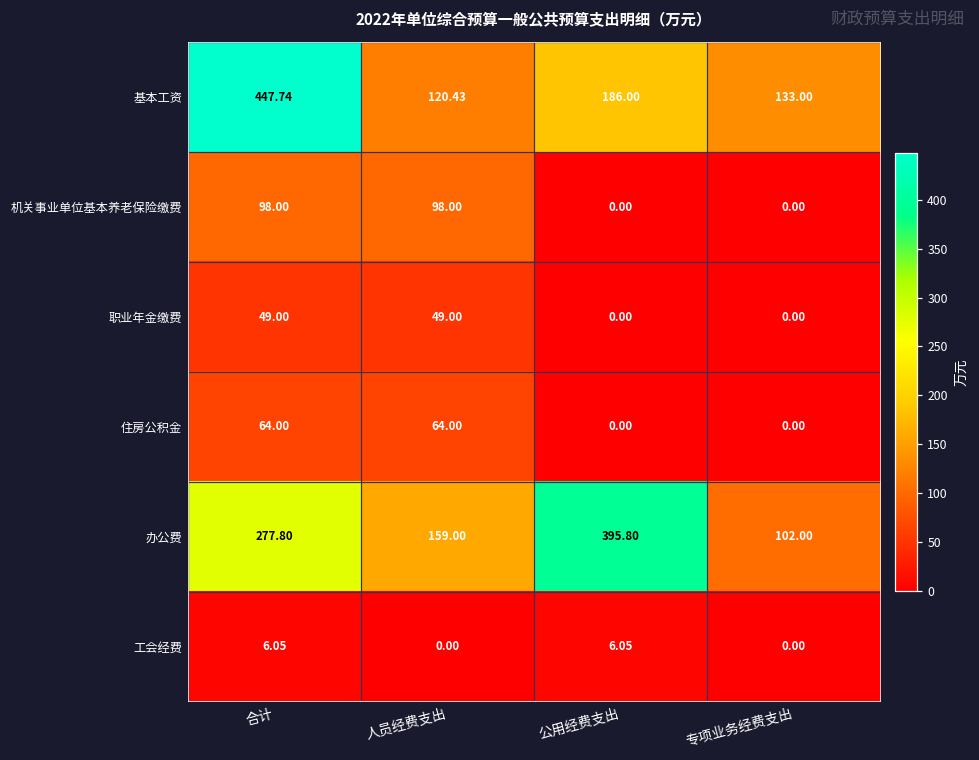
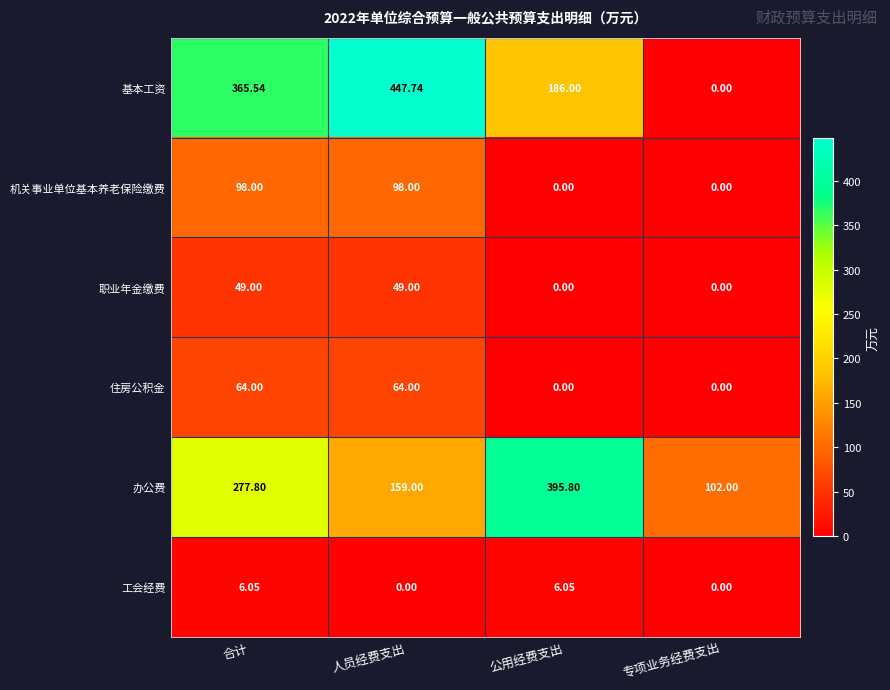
  {
    "基本工资": {
-     "合计": 447.74,
-     "人员经费支出": 120.43,
+     "合计": 365.54,
+     "人员经费支出": 447.74,
      "公用经费支出": 186.00,
-     "专项业务经费支出": 133.00
+     "专项业务经费支出": 0.00
    },
    "机关事业单位基本养老保险缴费": {
      "合计": 98.00,
      "人员经费支出": 98.00,
      "公用经费支出": 0.00,
      "专项业务经费支出": 0.00
    },
    "职业年金缴费": {
      "合计": 49.00,
      "人员经费支出": 49.00,
      "公用经费支出": 0.00,
      "专项业务经费支出": 0.00
    },
    "住房公积金": {
      "合计": 64.00,
      "人员经费支出": 64.00,
      "公用经费支出": 0.00,
      "专项业务经费支出": 0.00
    },
    "办公费": {
      "合计": 277.80,
      "人员经费支出": 159.00,
      "公用经费支出": 395.80,
      "专项业务经费支出": 102.00
    },
    "工会经费": {
      "合计": 6.05,
      "人员经费支出": 0.00,
      "公用经费支出": 6.05,
      "专项业务经费支出": 0.00
    }
  }
